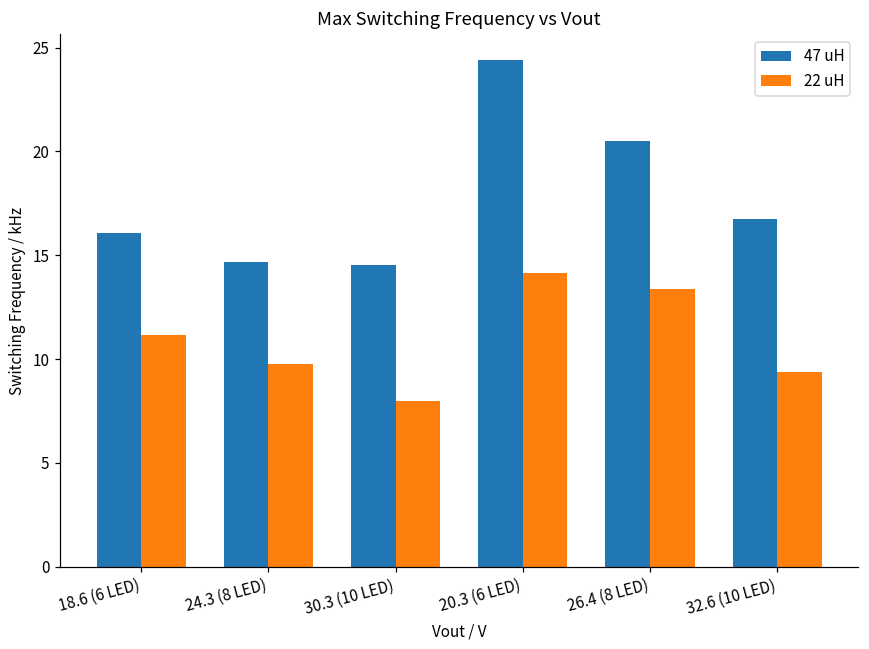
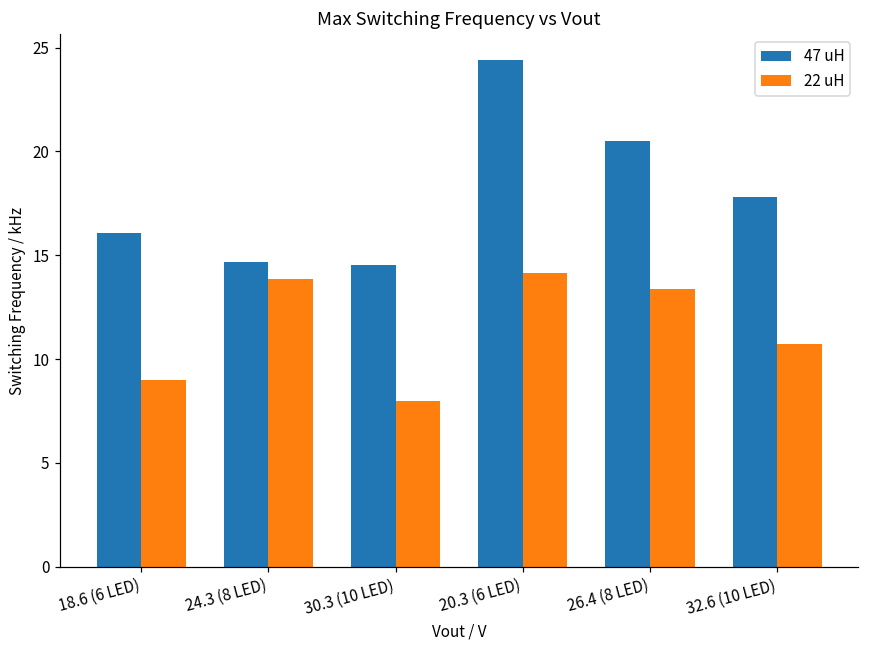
  {
    "47 uH": {
      "18.6 (6 LED)": 16.1,
      "24.3 (8 LED)": 14.7,
      "30.3 (10 LED)": 14.5,
      "20.3 (6 LED)": 24.4,
      "26.4 (8 LED)": 20.5,
-     "32.6 (10 LED)": 16.8
+     "32.6 (10 LED)": 17.8
    },
    "22 uH": {
-     "18.6 (6 LED)": 11.2,
-     "24.3 (8 LED)": 9.8,
+     "18.6 (6 LED)": 9.0,
+     "24.3 (8 LED)": 13.9,
      "30.3 (10 LED)": 8.0,
      "20.3 (6 LED)": 14.2,
      "26.4 (8 LED)": 13.4,
-     "32.6 (10 LED)": 9.4
+     "32.6 (10 LED)": 10.7
    }
  }
